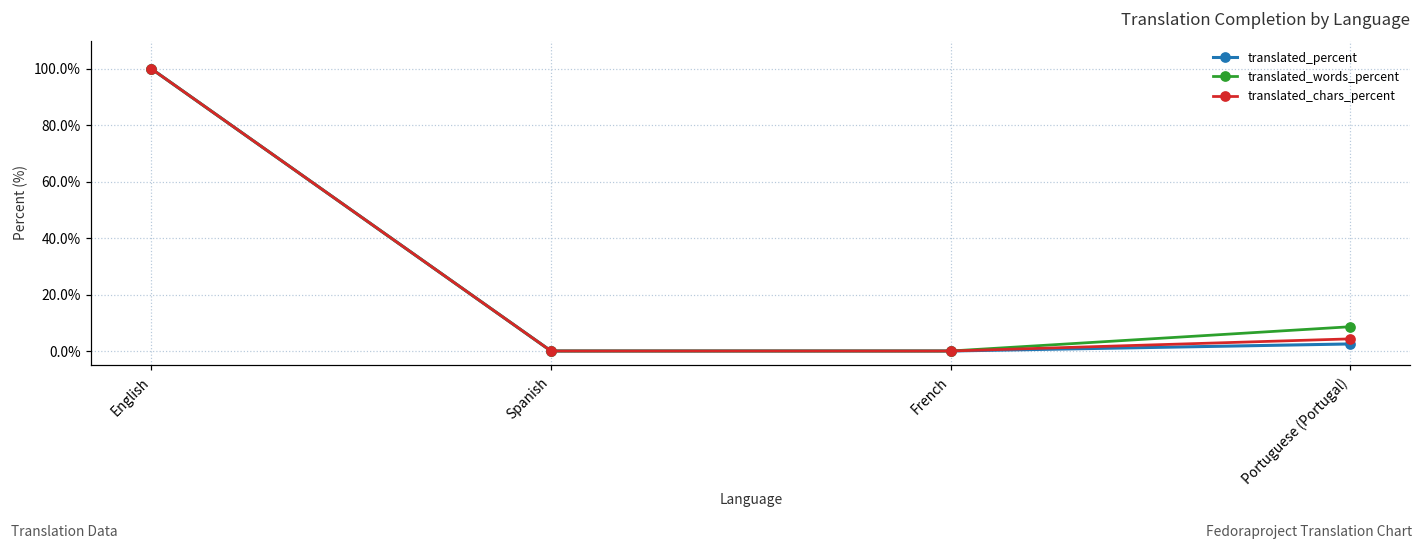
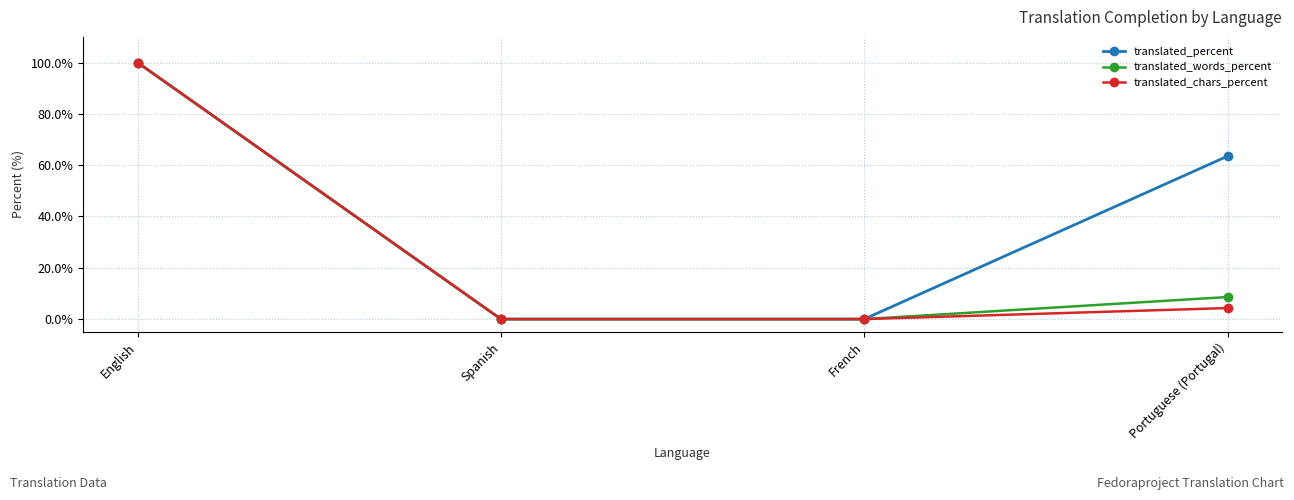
  {
    "translated_percent": {
-     "Portuguese (Portugal)": "3%"
+     "Portuguese (Portugal)": "64%"
    },
    "translated_words_percent": {
      "Portuguese (Portugal)": "9%"
    },
    "translated_chars_percent": {
      "Portuguese (Portugal)": "4%"
    }
  }
